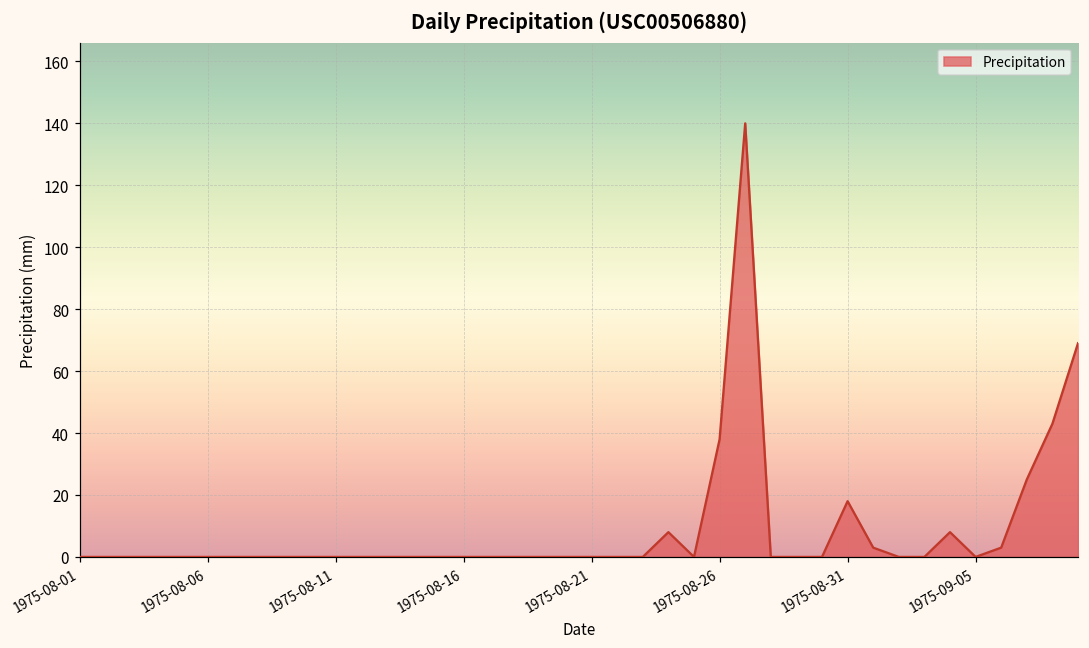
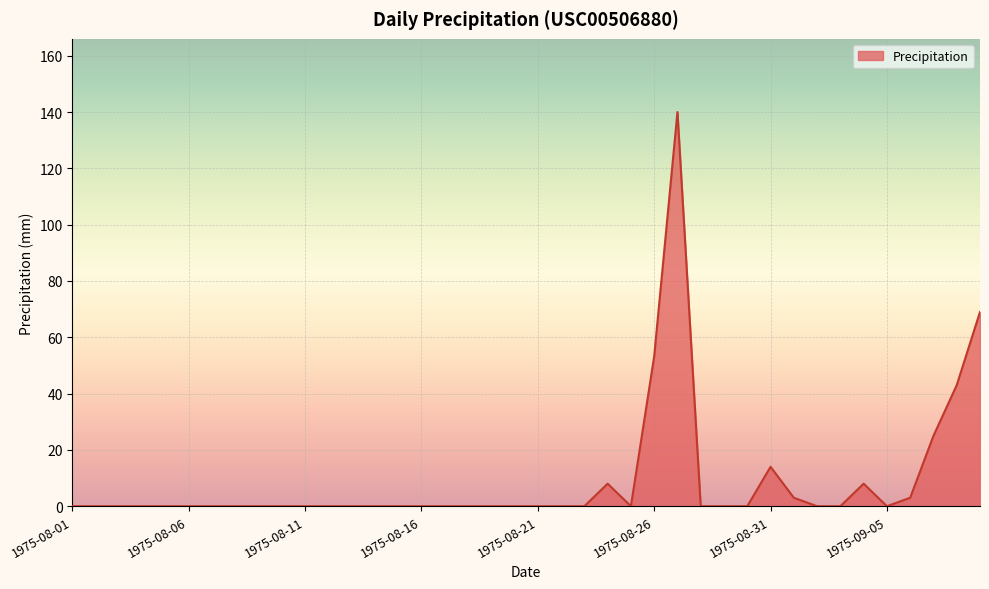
  {
    "1975-08-01": 0,
    "1975-08-06": 0,
    "1975-08-11": 0,
    "1975-08-16": 0,
    "1975-08-21": 0,
-   "1975-08-26": 38,
-   "1975-08-31": 18,
+   "1975-08-26": 53,
+   "1975-08-31": 14,
    "1975-09-05": 0
  }
